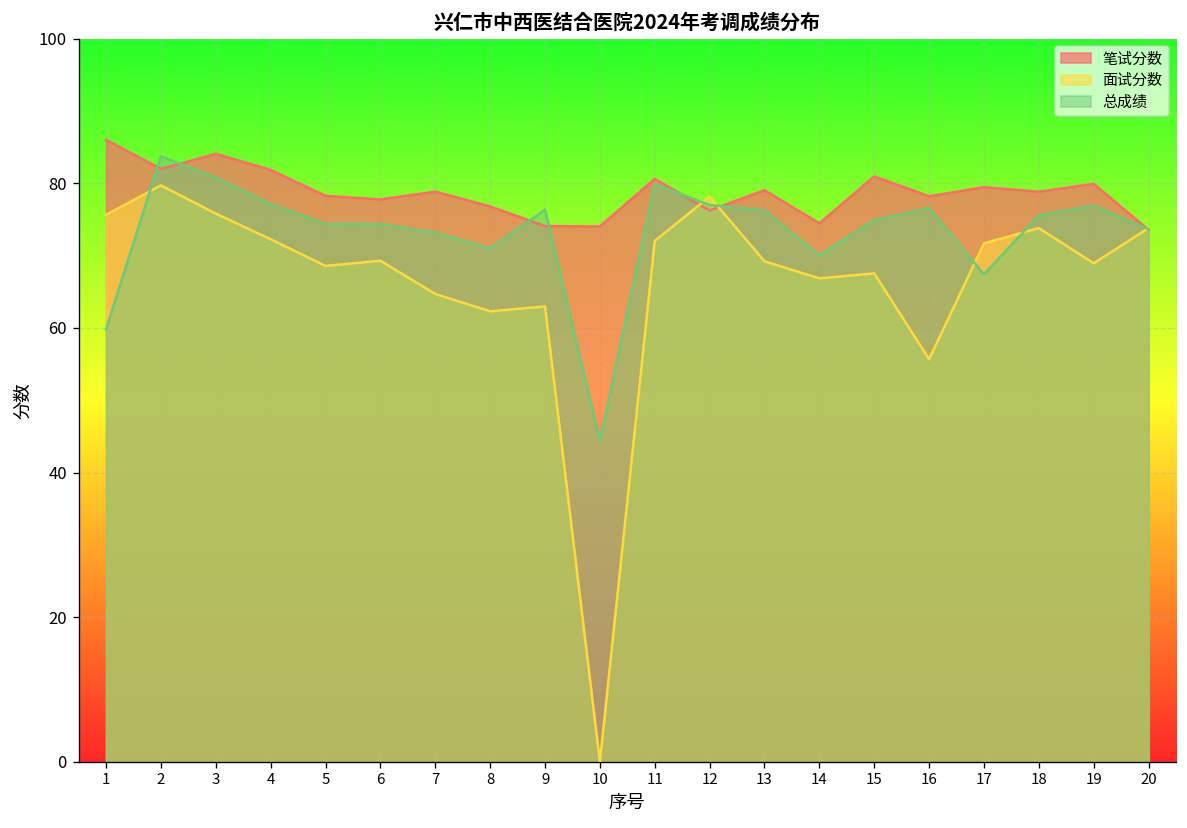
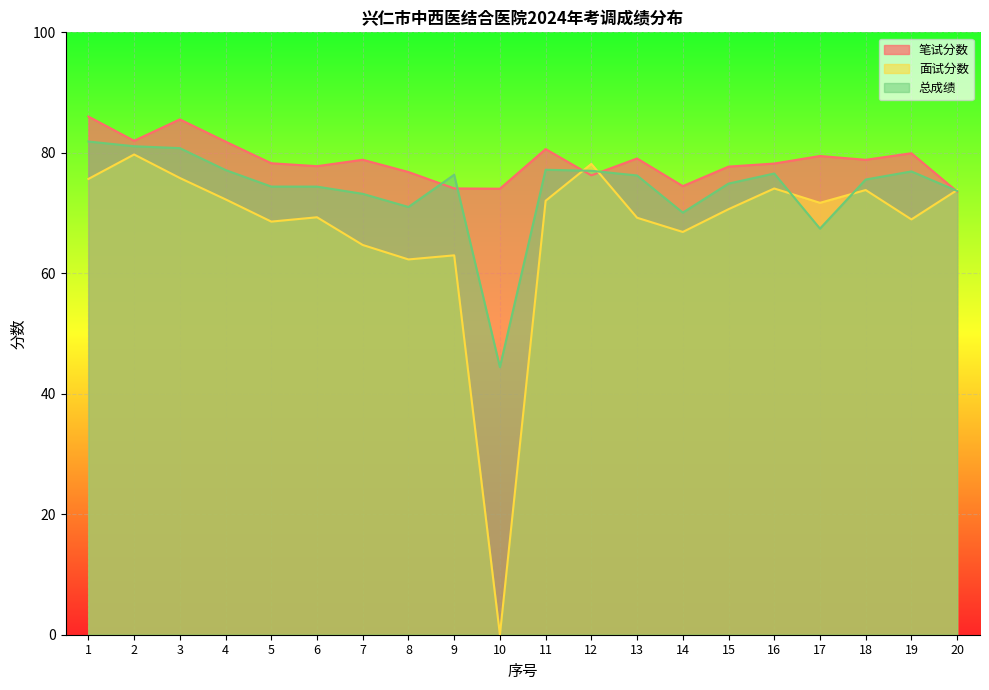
  {
    "笔试分数": {
      "1": 86,
      "2": 82,
-     "3": 84,
+     "3": 86,
      "4": 82,
      "5": 78,
      "6": 78,
      "7": 79,
      "8": 77,
      "9": 74,
      "10": 74,
      "11": 81,
      "12": 76,
      "13": 79,
      "14": 74,
-     "15": 81,
+     "15": 78,
      "16": 78,
      "17": 79,
      "18": 79,
      "19": 80
    },
    "面试分数": {
      "1": 76,
      "2": 80,
      "3": 76,
      "4": 72,
      "5": 69,
      "6": 69,
      "7": 65,
      "8": 62,
      "9": 63,
      "10": 0,
      "11": 72,
      "12": 78,
      "13": 69,
      "14": 67,
-     "15": 68,
-     "16": 56,
+     "15": 71,
+     "16": 74,
      "17": 72,
      "18": 74,
      "19": 69
    },
    "总成绩": {
-     "1": 60,
-     "2": 84,
+     "1": 82,
+     "2": 81,
      "3": 81,
      "4": 77,
      "5": 74,
      "6": 74,
      "7": 73,
      "8": 71,
      "9": 76,
      "10": 44,
-     "11": 80,
+     "11": 77,
      "12": 77,
      "13": 76,
      "14": 70,
      "15": 75,
      "16": 77,
      "17": 67,
      "18": 76,
      "19": 77
    }
  }
